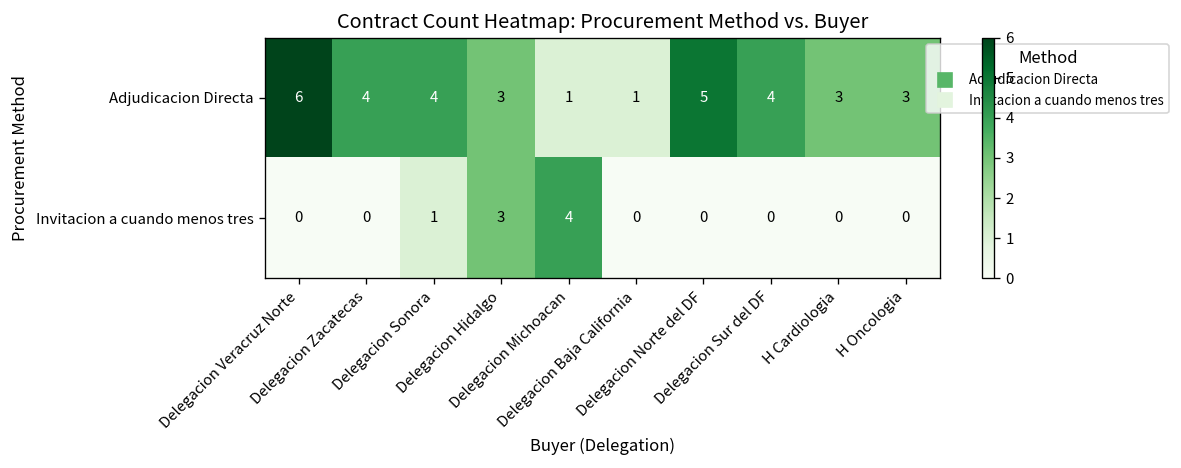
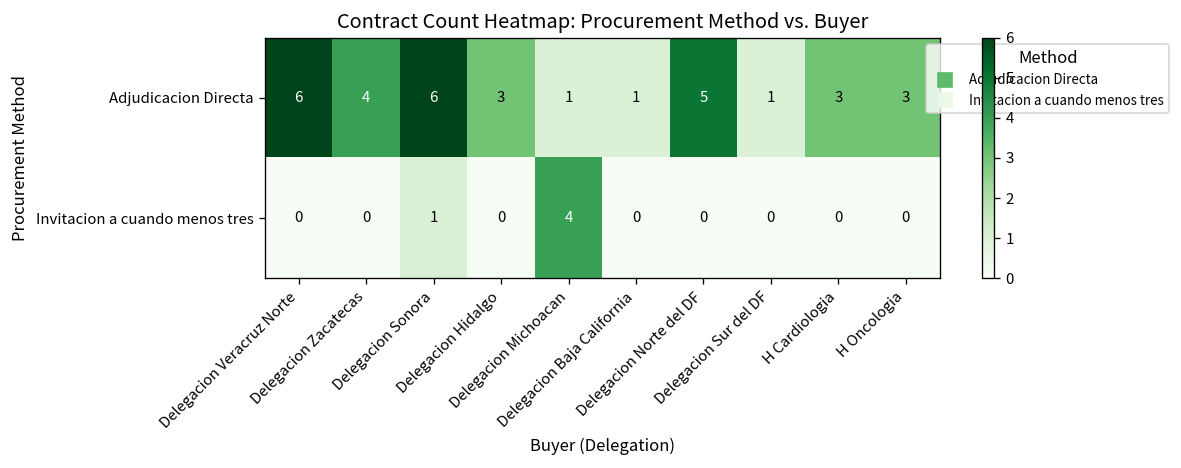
  {
    "Adjudicacion Directa": {
      "Delegacion Veracruz Norte": 6,
      "Delegacion Zacatecas": 4,
-     "Delegacion Sonora": 4,
+     "Delegacion Sonora": 6,
      "Delegacion Hidalgo": 3,
      "Delegacion Michoacan": 1,
      "Delegacion Baja California": 1,
      "Delegacion Norte del DF": 5,
-     "Delegacion Sur del DF": 4,
+     "Delegacion Sur del DF": 1,
      "H Cardiologia": 3,
      "H Oncologia": 3
    },
    "Invitacion a cuando menos tres": {
      "Delegacion Veracruz Norte": 0,
      "Delegacion Zacatecas": 0,
      "Delegacion Sonora": 1,
-     "Delegacion Hidalgo": 3,
+     "Delegacion Hidalgo": 0,
      "Delegacion Michoacan": 4,
      "Delegacion Baja California": 0,
      "Delegacion Norte del DF": 0,
      "Delegacion Sur del DF": 0,
      "H Cardiologia": 0,
      "H Oncologia": 0
    }
  }
